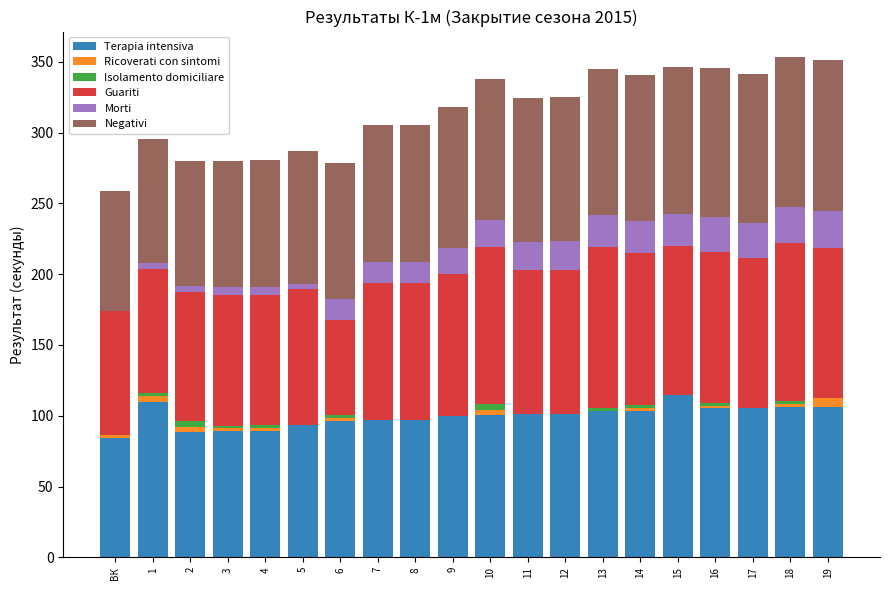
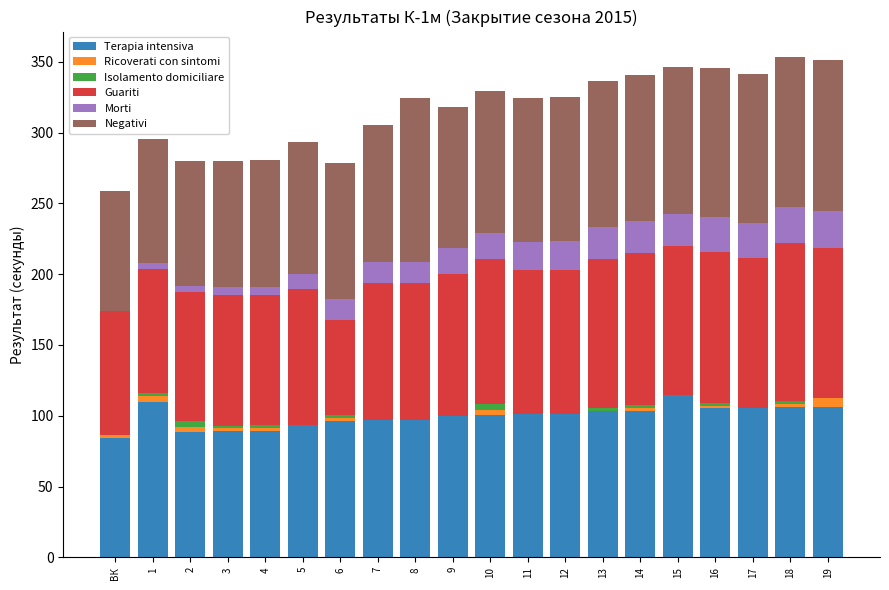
  {
    "Terapia intensiva": {
      "ВК": 85,
      "1": 110,
      "2": 88,
      "3": 89,
      "4": 89,
      "5": 94,
      "6": 97,
      "7": 97,
      "8": 97,
      "9": 100,
      "10": 100,
      "11": 101,
      "12": 102,
      "13": 103,
      "14": 104,
      "15": 115,
      "16": 105,
      "17": 106,
      "18": 106,
      "19": 106
    },
    "Ricoverati con sintomi": {
      "ВК": 2,
      "1": 4,
      "2": 4,
      "3": 2,
      "4": 2,
      "5": 0,
      "6": 2,
      "7": 0,
      "8": 0,
      "9": 0,
      "10": 4,
      "11": 0,
      "12": 0,
      "13": 0,
      "14": 2,
      "15": 0,
      "16": 2,
      "17": 0,
      "18": 2,
      "19": 6
    },
    "Isolamento domiciliare": {
      "ВК": 0,
      "1": 2,
      "2": 4,
      "3": 2,
      "4": 2,
      "5": 0,
      "6": 2,
      "7": 0,
      "8": 0,
      "9": 0,
      "10": 4,
      "11": 0,
      "12": 0,
      "13": 2,
      "14": 2,
      "15": 0,
      "16": 2,
      "17": 0,
      "18": 2,
      "19": 0
    },
    "Guariti": {
      "ВК": 88,
      "1": 88,
      "2": 91,
      "3": 92,
      "4": 92,
      "5": 96,
      "6": 67,
      "7": 97,
      "8": 97,
      "9": 100,
-     "10": 111,
+     "10": 102,
      "11": 101,
      "12": 102,
-     "13": 114,
+     "13": 105,
      "14": 107,
      "15": 105,
      "16": 107,
      "17": 106,
      "18": 112,
      "19": 106
    },
    "Morti": {
      "ВК": 0,
      "1": 4,
      "2": 5,
      "3": 5,
      "4": 6,
-     "5": 4,
+     "5": 11,
      "6": 14,
      "7": 15,
      "8": 15,
      "9": 18,
      "10": 19,
      "11": 20,
      "12": 20,
      "13": 22,
      "14": 22,
      "15": 23,
      "16": 24,
      "17": 25,
      "18": 25,
      "19": 26
    },
    "Negativi": {
      "ВК": 85,
      "1": 88,
      "2": 88,
      "3": 89,
      "4": 89,
      "5": 94,
      "6": 97,
      "7": 97,
-     "8": 97,
+     "8": 116,
      "9": 100,
      "10": 100,
      "11": 101,
      "12": 102,
      "13": 103,
      "14": 104,
      "15": 104,
      "16": 105,
      "17": 106,
      "18": 106,
      "19": 106
    }
  }
